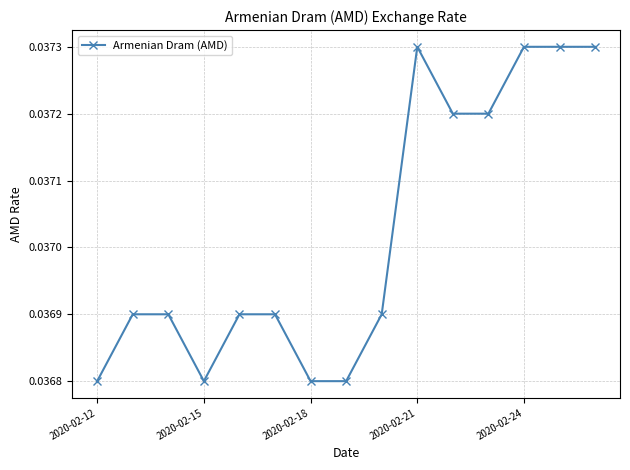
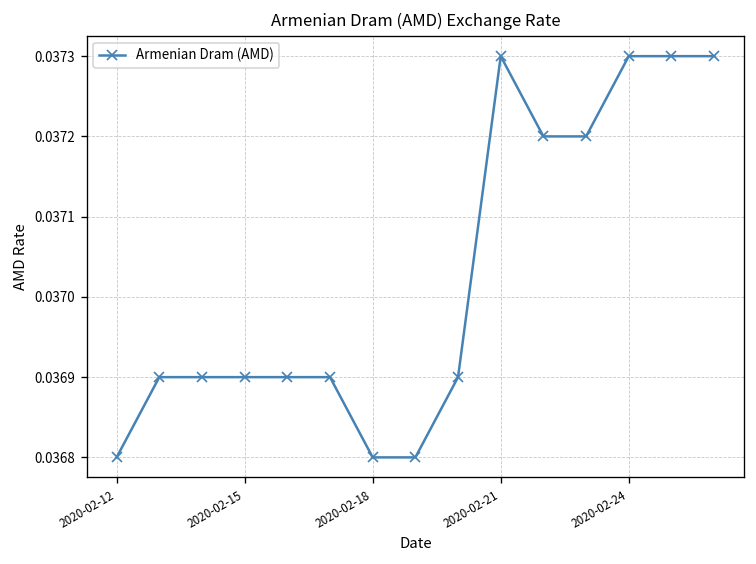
  {
    "2020-02-12": 0.0368,
-   "2020-02-15": 0.0368,
+   "2020-02-15": 0.0369,
    "2020-02-18": 0.0368,
    "2020-02-21": 0.0373,
    "2020-02-24": 0.0373
  }
